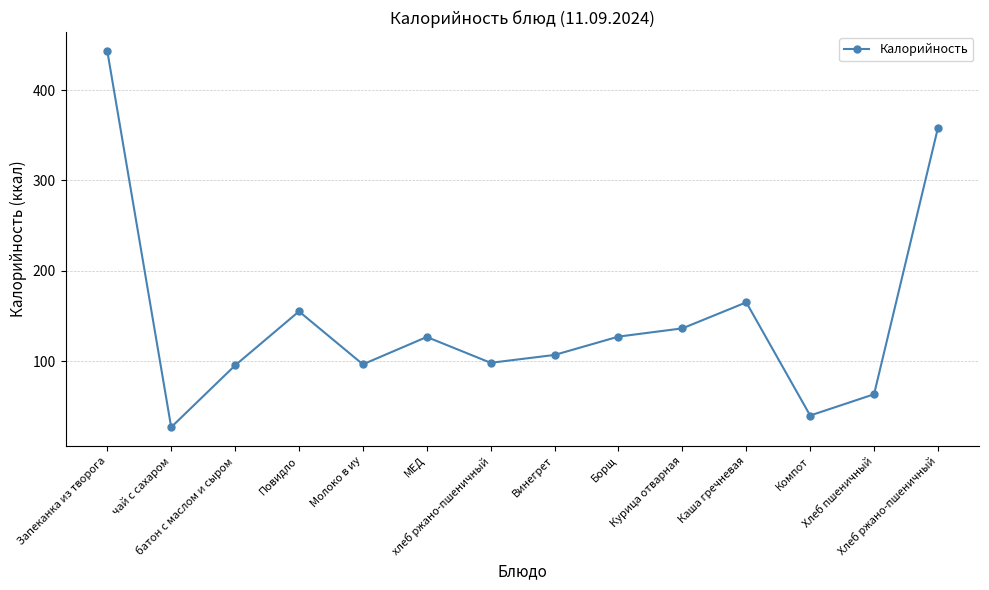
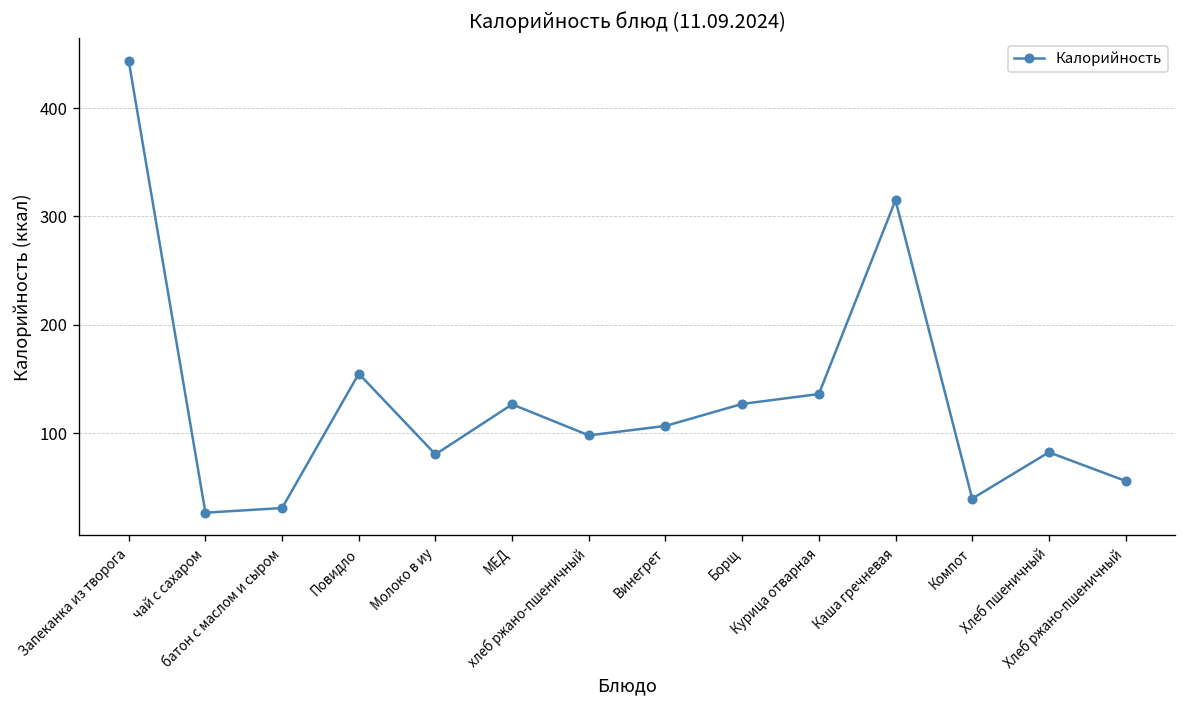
  {
    "Запеканка из творога": 440,
    "чай с сахаром": 30,
-   "батон с маслом и сыром": 100,
+   "батон с маслом и сыром": 30,
    "Повидло": 160,
-   "Молоко в иу": 100,
+   "Молоко в иу": 80,
    "МЕД": 130,
    "хлеб ржано-пшеничный": 100,
    "Винегрет": 110,
    "Борщ": 130,
    "Курица отварная": 140,
-   "Каша гречневая": 170,
+   "Каша гречневая": 320,
    "Компот": 40,
-   "Хлеб пшеничный": 60,
-   "Хлеб ржано-пшеничный": 360
+   "Хлеб пшеничный": 80,
+   "Хлеб ржано-пшеничный": 60
  }
